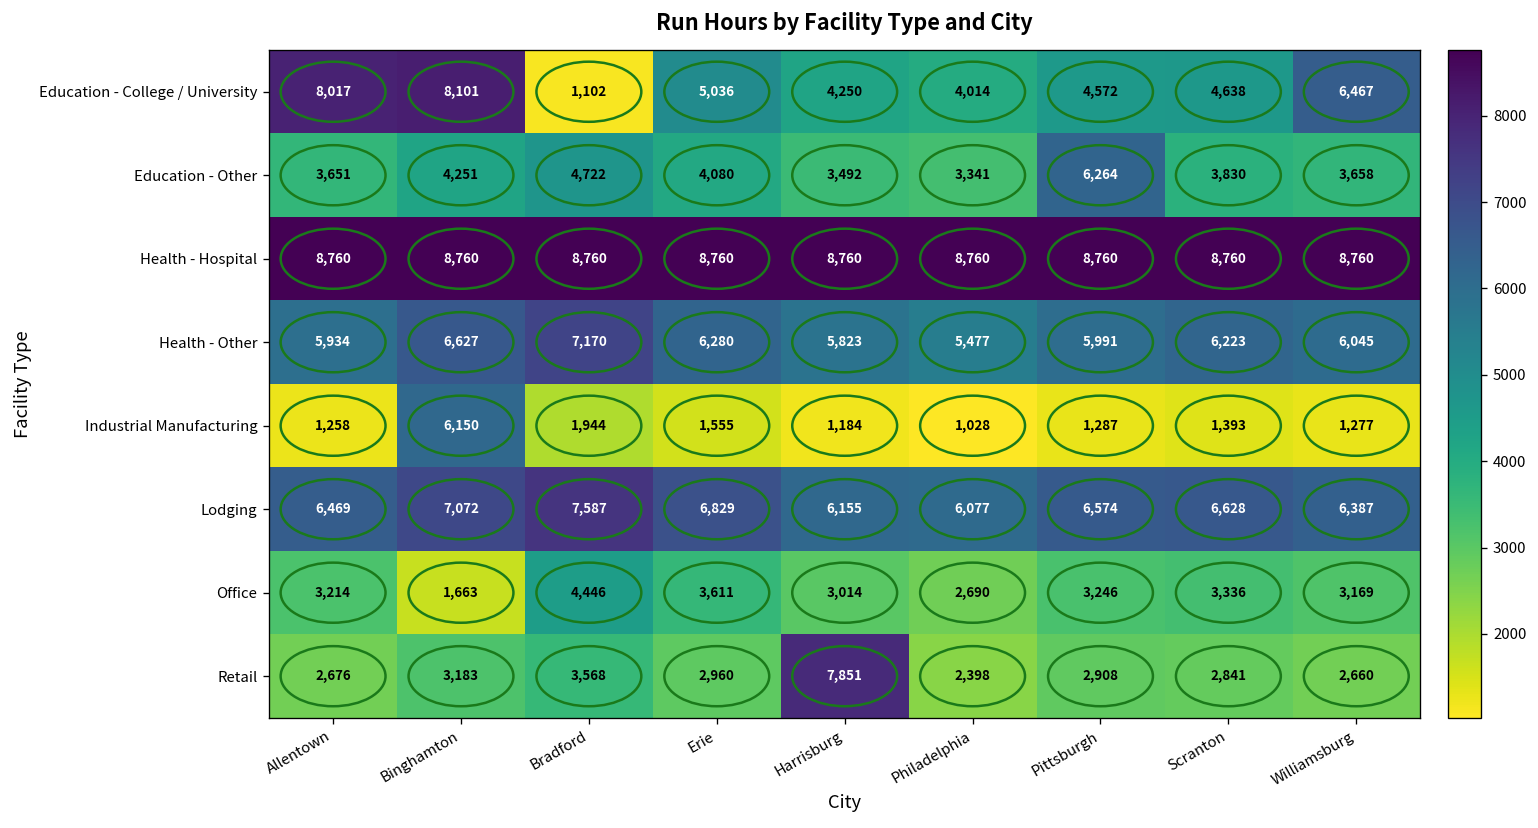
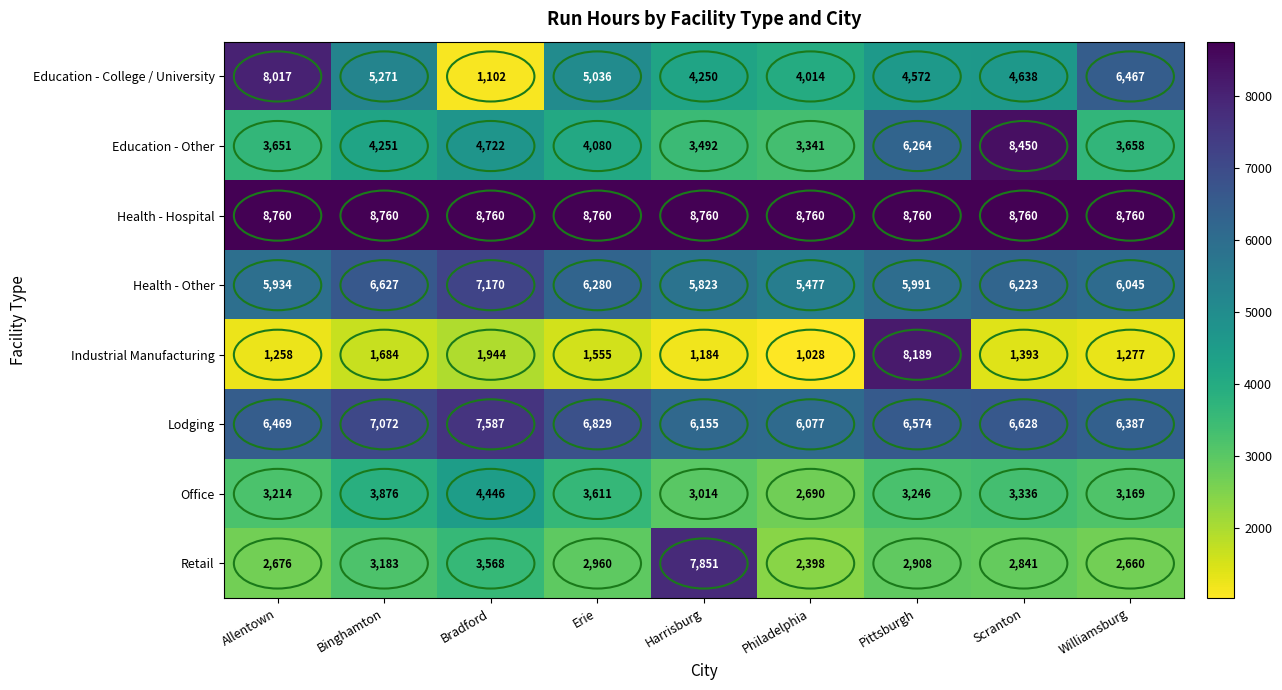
  {
    "Education - College / University": {
      "Allentown": "8,017",
-     "Binghamton": "8,101",
+     "Binghamton": "5,271",
      "Bradford": "1,102",
      "Erie": "5,036",
      "Harrisburg": "4,250",
      "Philadelphia": "4,014",
      "Pittsburgh": "4,572",
      "Scranton": "4,638",
      "Williamsburg": "6,467"
    },
    "Education - Other": {
      "Allentown": "3,651",
      "Binghamton": "4,251",
      "Bradford": "4,722",
      "Erie": "4,080",
      "Harrisburg": "3,492",
      "Philadelphia": "3,341",
      "Pittsburgh": "6,264",
-     "Scranton": "3,830",
+     "Scranton": "8,450",
      "Williamsburg": "3,658"
    },
    "Health - Hospital": {
      "Allentown": "8,760",
      "Binghamton": "8,760",
      "Bradford": "8,760",
      "Erie": "8,760",
      "Harrisburg": "8,760",
      "Philadelphia": "8,760",
      "Pittsburgh": "8,760",
      "Scranton": "8,760",
      "Williamsburg": "8,760"
    },
    "Health - Other": {
      "Allentown": "5,934",
      "Binghamton": "6,627",
      "Bradford": "7,170",
      "Erie": "6,280",
      "Harrisburg": "5,823",
      "Philadelphia": "5,477",
      "Pittsburgh": "5,991",
      "Scranton": "6,223",
      "Williamsburg": "6,045"
    },
    "Industrial Manufacturing": {
      "Allentown": "1,258",
-     "Binghamton": "6,150",
+     "Binghamton": "1,684",
      "Bradford": "1,944",
      "Erie": "1,555",
      "Harrisburg": "1,184",
      "Philadelphia": "1,028",
-     "Pittsburgh": "1,287",
+     "Pittsburgh": "8,189",
      "Scranton": "1,393",
      "Williamsburg": "1,277"
    },
    "Lodging": {
      "Allentown": "6,469",
      "Binghamton": "7,072",
      "Bradford": "7,587",
      "Erie": "6,829",
      "Harrisburg": "6,155",
      "Philadelphia": "6,077",
      "Pittsburgh": "6,574",
      "Scranton": "6,628",
      "Williamsburg": "6,387"
    },
    "Office": {
      "Allentown": "3,214",
-     "Binghamton": "1,663",
+     "Binghamton": "3,876",
      "Bradford": "4,446",
      "Erie": "3,611",
      "Harrisburg": "3,014",
      "Philadelphia": "2,690",
      "Pittsburgh": "3,246",
      "Scranton": "3,336",
      "Williamsburg": "3,169"
    },
    "Retail": {
      "Allentown": "2,676",
      "Binghamton": "3,183",
      "Bradford": "3,568",
      "Erie": "2,960",
      "Harrisburg": "7,851",
      "Philadelphia": "2,398",
      "Pittsburgh": "2,908",
      "Scranton": "2,841",
      "Williamsburg": "2,660"
    }
  }
